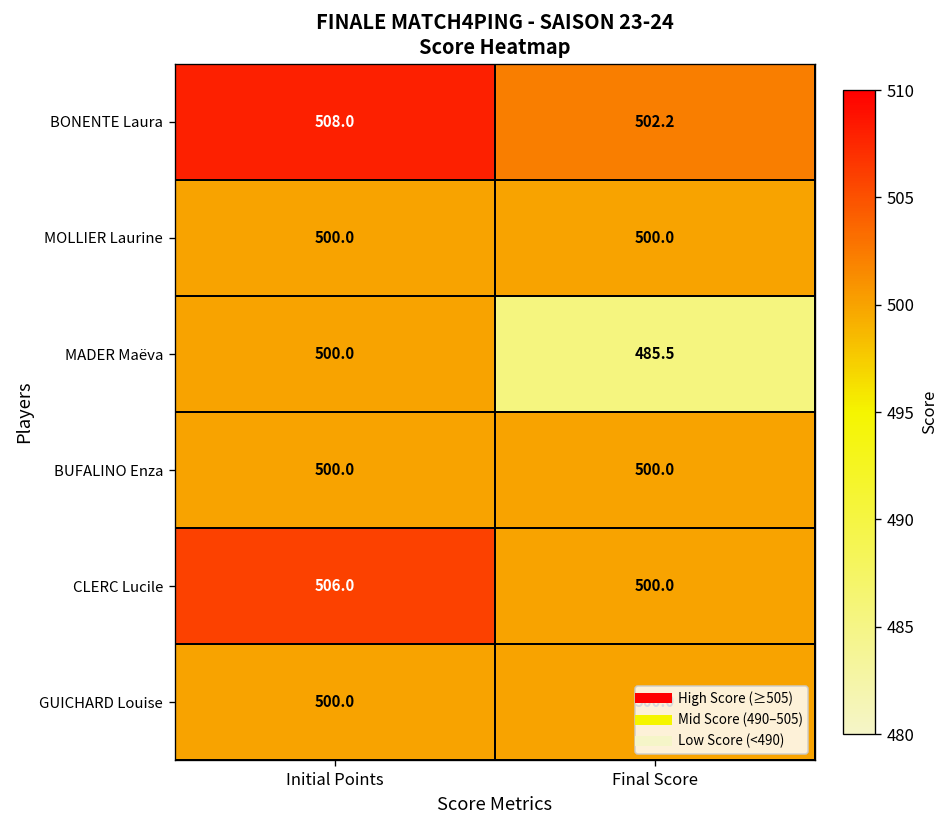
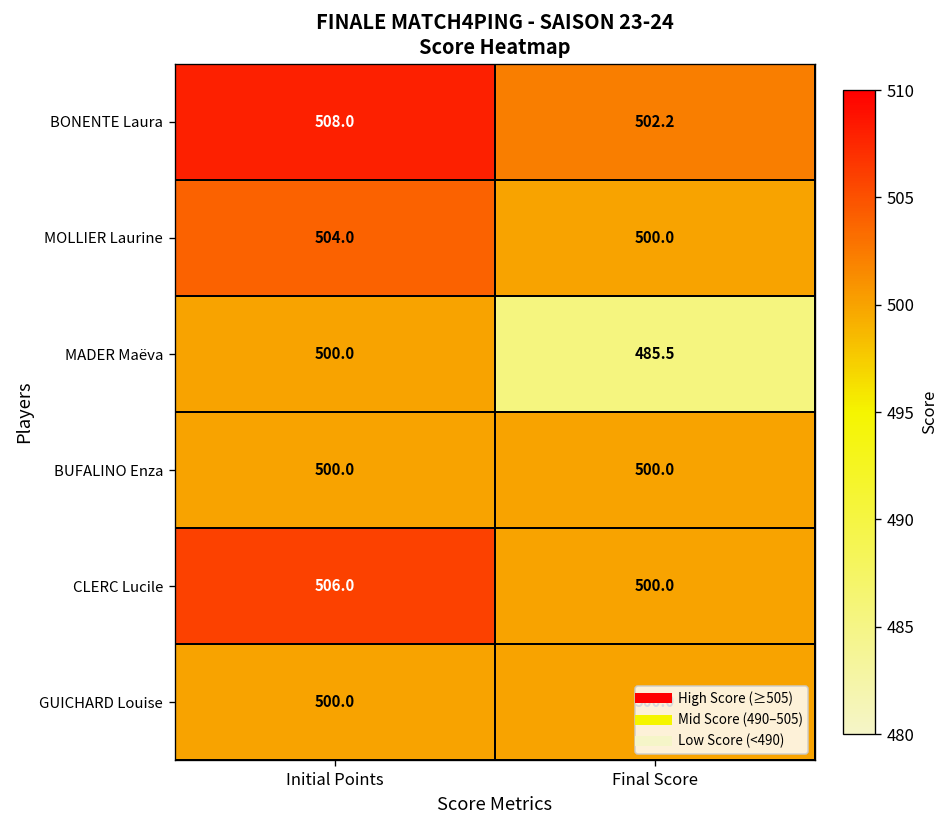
  {
    "BONENTE Laura": {
      "Initial Points": 508.0,
      "Final Score": 502.2
    },
    "MOLLIER Laurine": {
-     "Initial Points": 500.0,
+     "Initial Points": 504.0,
      "Final Score": 500.0
    },
    "MADER Maëva": {
      "Initial Points": 500.0,
      "Final Score": 485.5
    },
    "BUFALINO Enza": {
      "Initial Points": 500.0,
      "Final Score": 500.0
    },
    "CLERC Lucile": {
      "Initial Points": 506.0,
      "Final Score": 500.0
    },
    "GUICHARD Louise": {
      "Initial Points": 500.0
    }
  }
